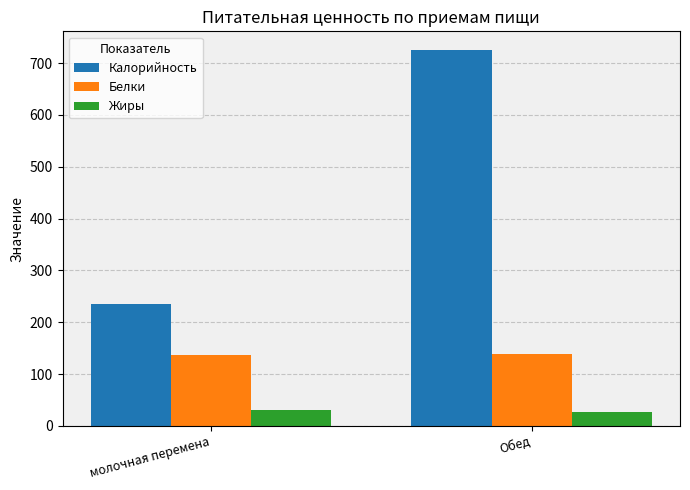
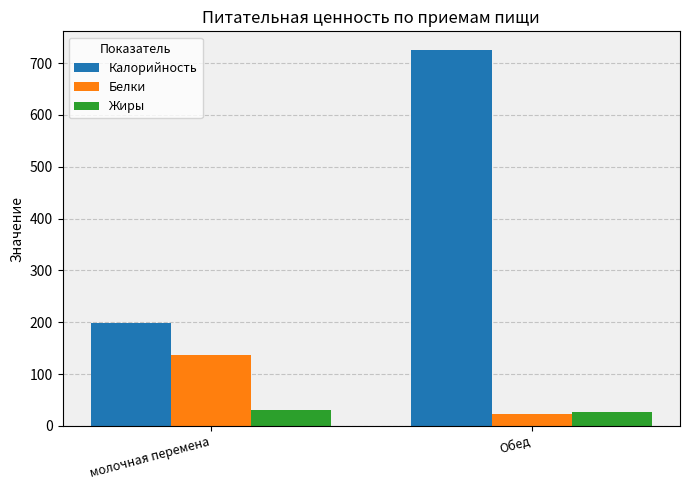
  {
    "Калорийность": {
-     "молочная перемена": 230,
+     "молочная перемена": 200,
      "Обед": 730
    },
    "Белки": {
      "молочная перемена": 140,
-     "Обед": 140
+     "Обед": 20
    },
    "Жиры": {
      "молочная перемена": 30,
      "Обед": 30
    }
  }
